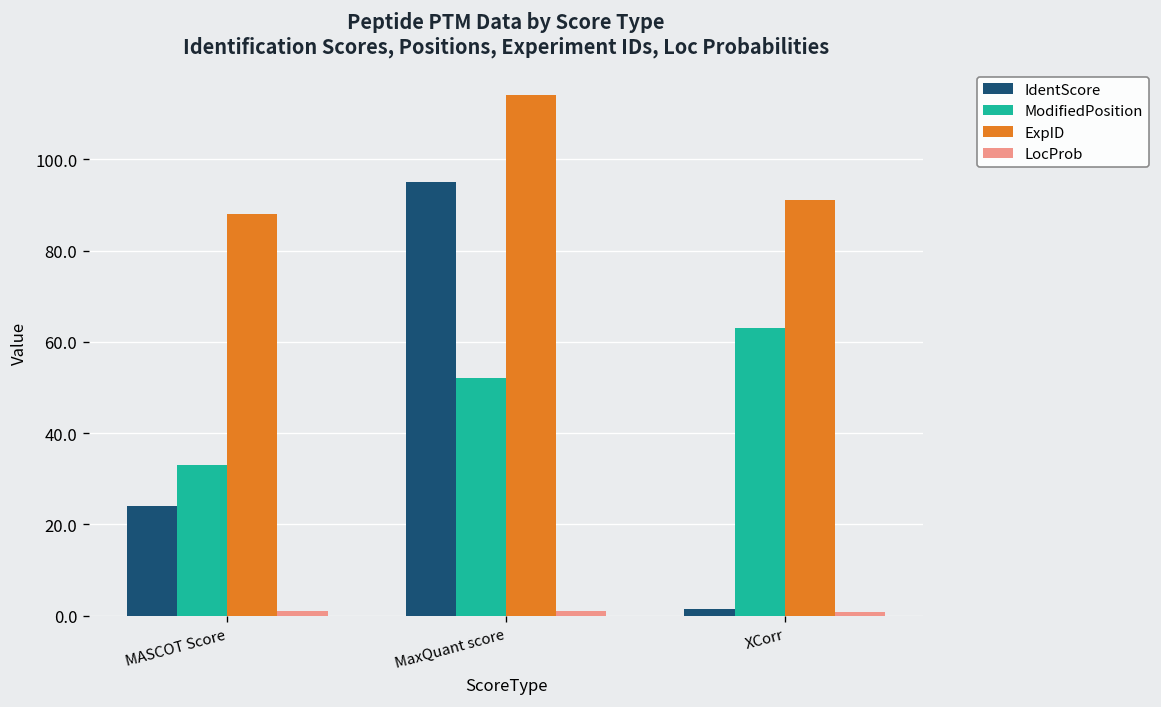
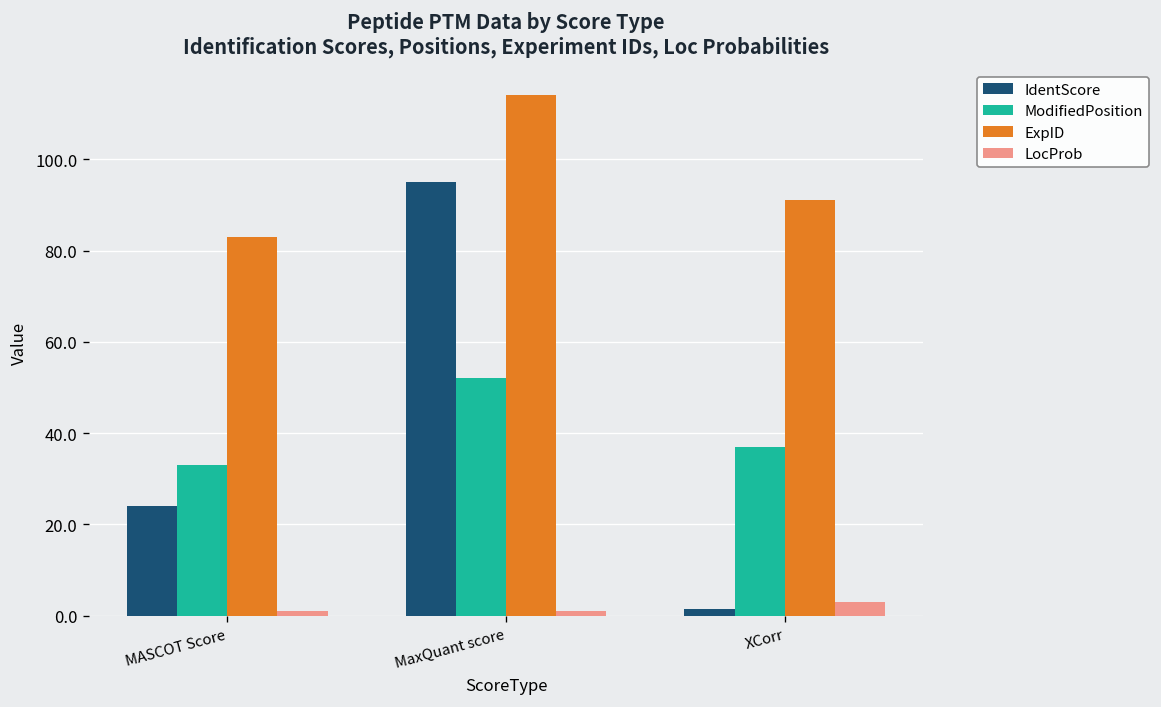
  {
    "IdentScore": {
      "MASCOT Score": 24,
      "MaxQuant score": 95,
      "XCorr": 1
    },
    "ModifiedPosition": {
      "MASCOT Score": 33,
      "MaxQuant score": 52,
-     "XCorr": 63
+     "XCorr": 37
    },
    "ExpID": {
-     "MASCOT Score": 88,
+     "MASCOT Score": 83,
      "MaxQuant score": 114,
      "XCorr": 91
    },
    "LocProb": {
      "MASCOT Score": 1,
      "MaxQuant score": 1,
-     "XCorr": 1
+     "XCorr": 3
    }
  }
